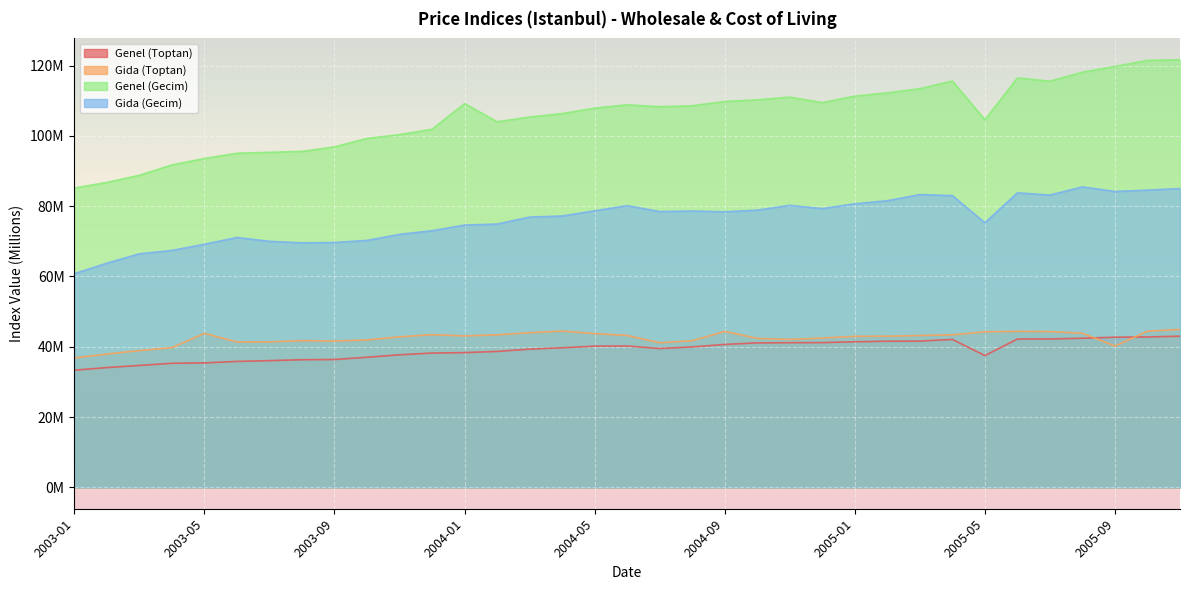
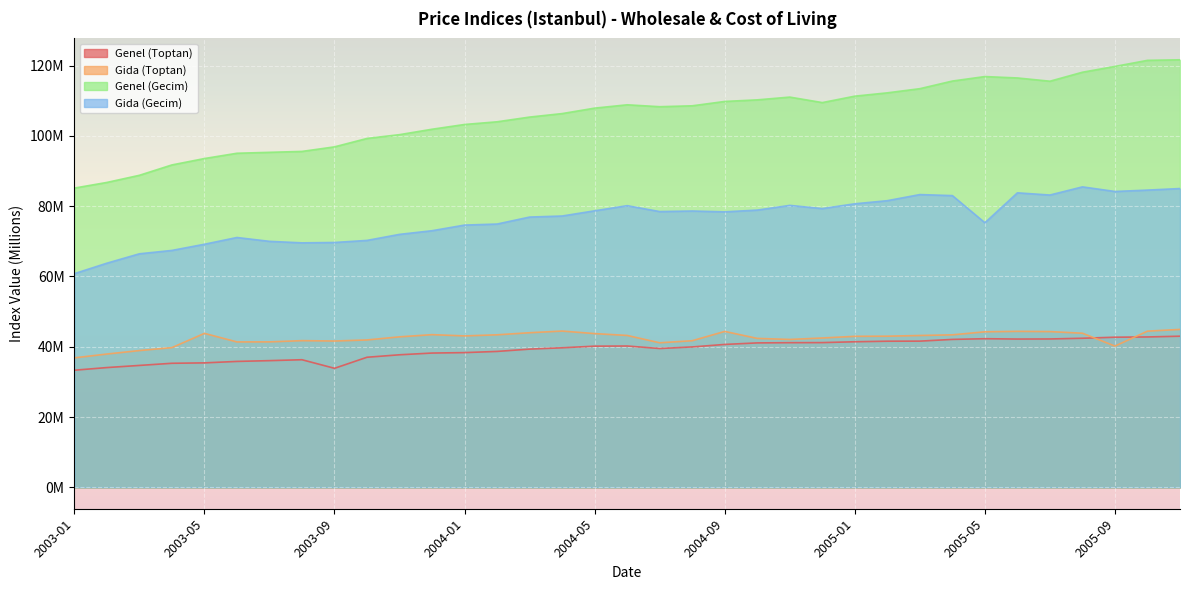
  {
    "Genel (Toptan)": {
      "2003-01": 33000000,
      "2003-05": 35000000,
-     "2003-09": 36000000,
+     "2003-09": 34000000,
      "2004-01": 38000000,
      "2004-05": 40000000,
      "2004-09": 41000000,
      "2005-01": 41000000,
-     "2005-05": 37000000,
+     "2005-05": 42000000,
      "2005-09": 43000000
    },
    "Gida (Toptan)": {
      "2003-01": 37000000,
      "2003-05": 44000000,
      "2003-09": 42000000,
      "2004-01": 43000000,
      "2004-05": 44000000,
      "2004-09": 44000000,
      "2005-01": 43000000,
      "2005-05": 44000000,
      "2005-09": 40000000
    },
    "Genel (Gecim)": {
      "2003-01": 85000000,
      "2003-05": 94000000,
      "2003-09": 97000000,
-     "2004-01": 109000000,
+     "2004-01": 103000000,
      "2004-05": 108000000,
      "2004-09": 110000000,
      "2005-01": 111000000,
-     "2005-05": 105000000,
+     "2005-05": 117000000,
      "2005-09": 120000000
    },
    "Gida (Gecim)": {
      "2003-01": 61000000,
      "2003-05": 69000000,
      "2003-09": 70000000,
      "2004-01": 75000000,
      "2004-05": 79000000,
      "2004-09": 78000000,
      "2005-01": 81000000,
      "2005-05": 75000000,
      "2005-09": 84000000
    }
  }
